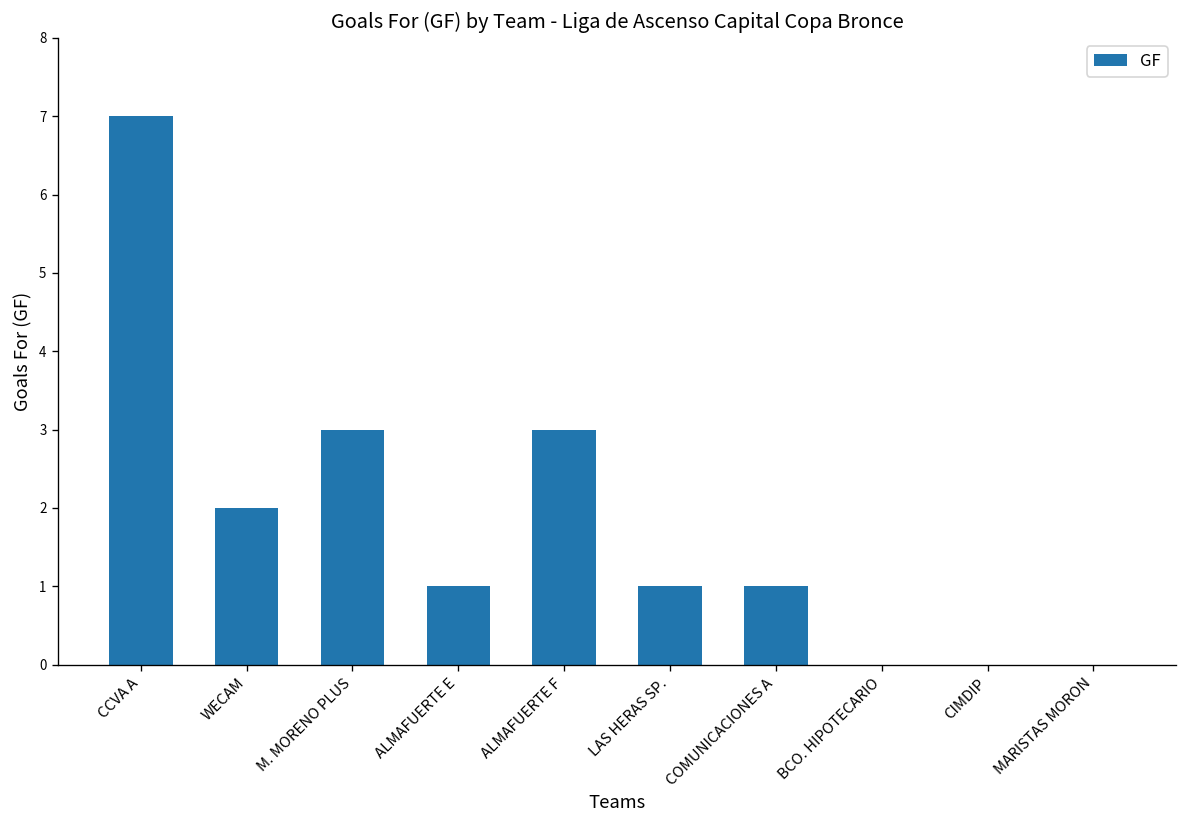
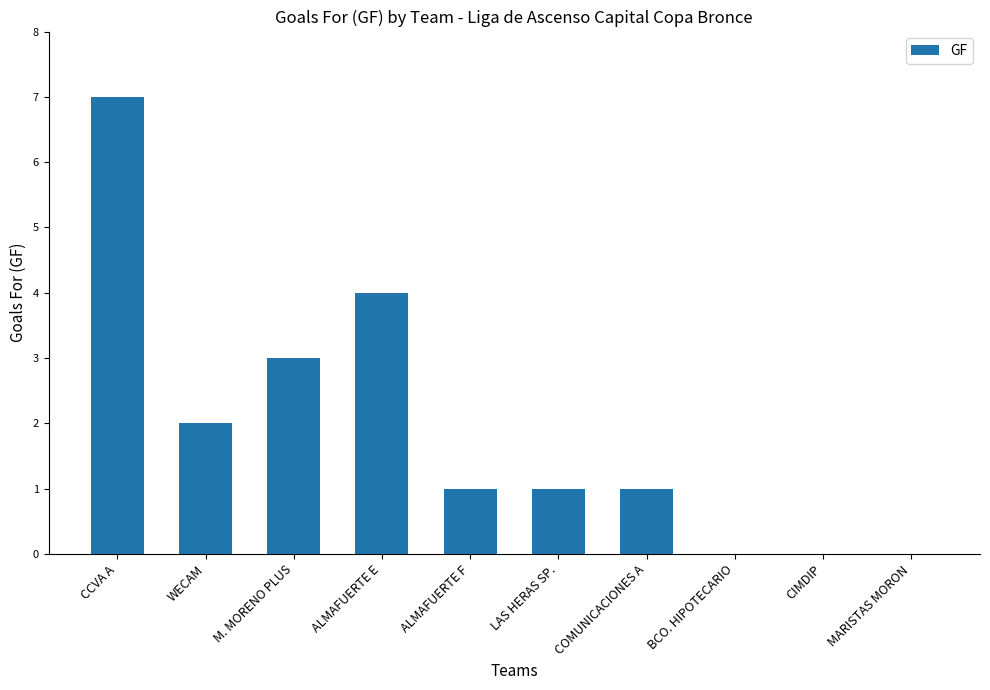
  {
    "CCVA A": 7,
    "WECAM": 2,
    "M. MORENO PLUS": 3,
-   "ALMAFUERTE E": 1,
-   "ALMAFUERTE F": 3,
+   "ALMAFUERTE E": 4,
+   "ALMAFUERTE F": 1,
    "LAS HERAS SP.": 1,
    "COMUNICACIONES A": 1,
    "BCO. HIPOTECARIO": 0,
    "CIMDIP": 0,
    "MARISTAS MORON": 0
  }
